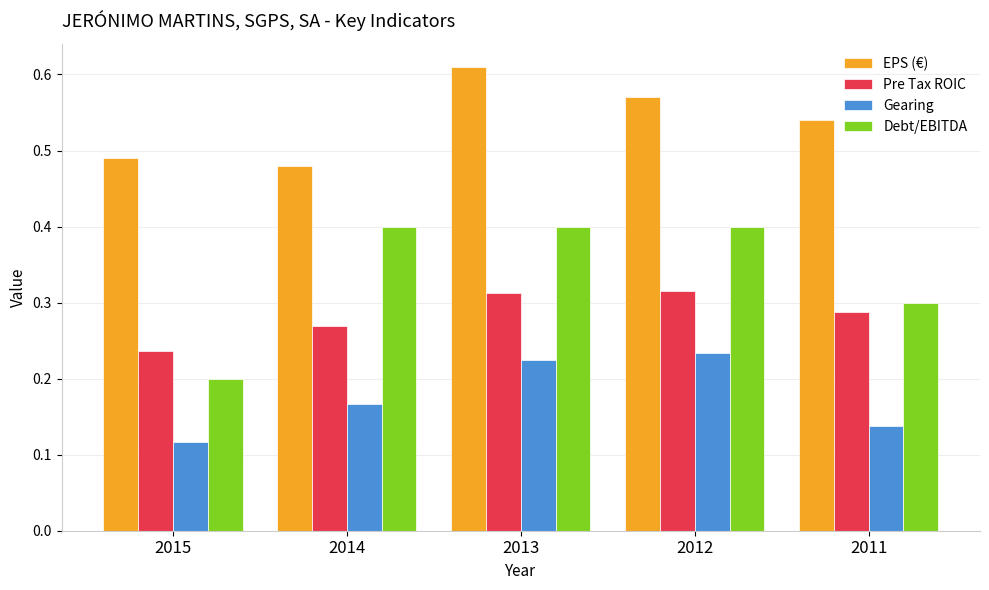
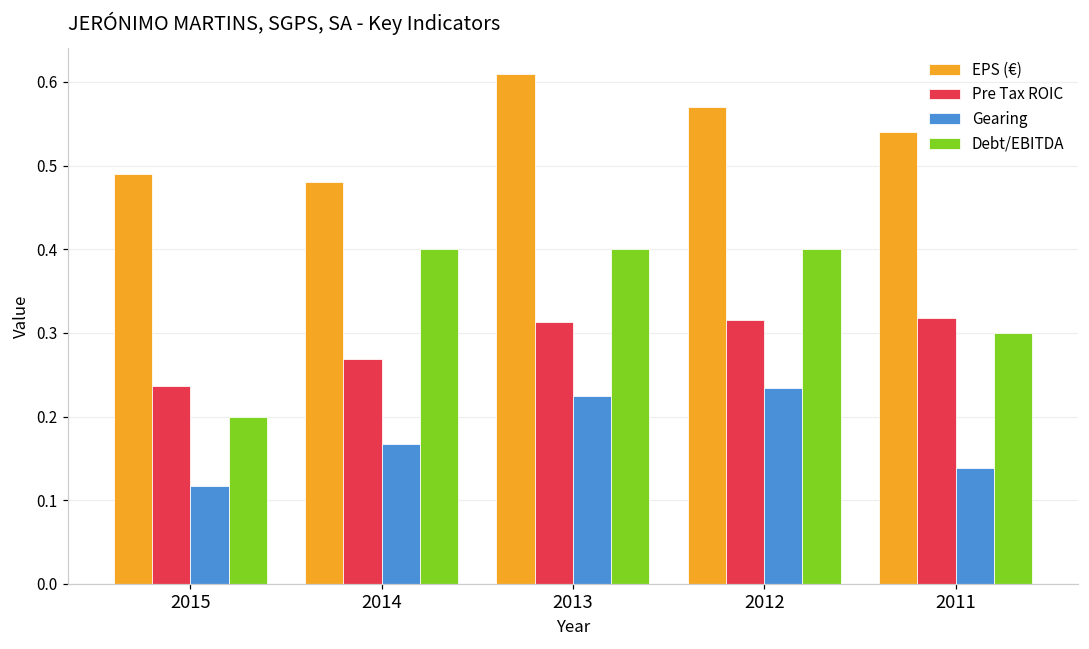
  {
    "EPS (€)": {
      "2015": 0.49,
      "2014": 0.48,
      "2013": 0.61,
      "2012": 0.57,
      "2011": 0.54
    },
    "Pre Tax ROIC": {
      "2015": 0.24,
      "2014": 0.27,
      "2013": 0.31,
      "2012": 0.32,
-     "2011": 0.29
+     "2011": 0.32
    },
    "Gearing": {
      "2015": 0.12,
      "2014": 0.17,
      "2013": 0.23,
      "2012": 0.23,
      "2011": 0.14
    },
    "Debt/EBITDA": {
      "2015": 0.20,
      "2014": 0.40,
      "2013": 0.40,
      "2012": 0.40,
      "2011": 0.30
    }
  }
